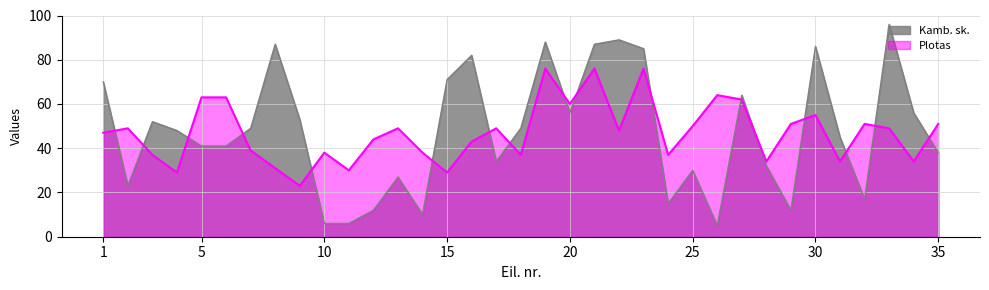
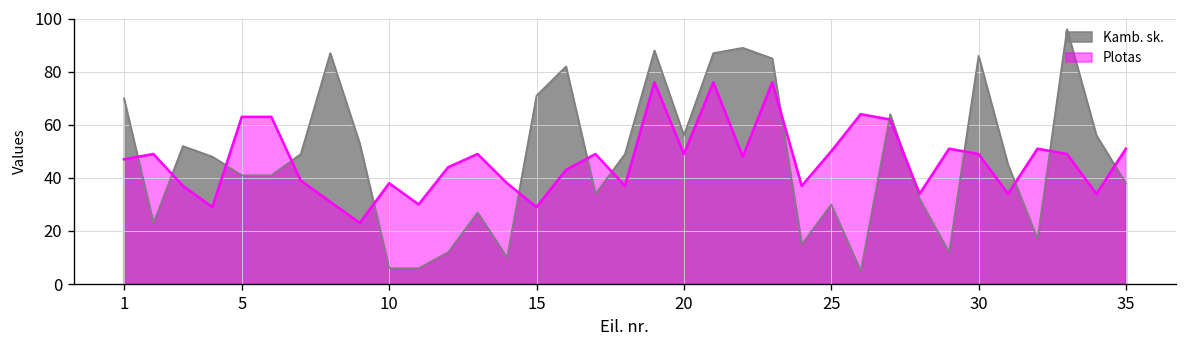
  {
    "Kamb. sk.": {
      "1": 70,
      "5": 41,
      "10": 6,
      "15": 71,
      "20": 56,
      "25": 30,
      "30": 86,
      "35": 38
    },
    "Plotas": {
      "1": 47,
      "5": 63,
      "10": 38,
      "15": 29,
-     "20": 60,
+     "20": 49,
      "25": 50,
-     "30": 55,
+     "30": 49,
      "35": 51
    }
  }
